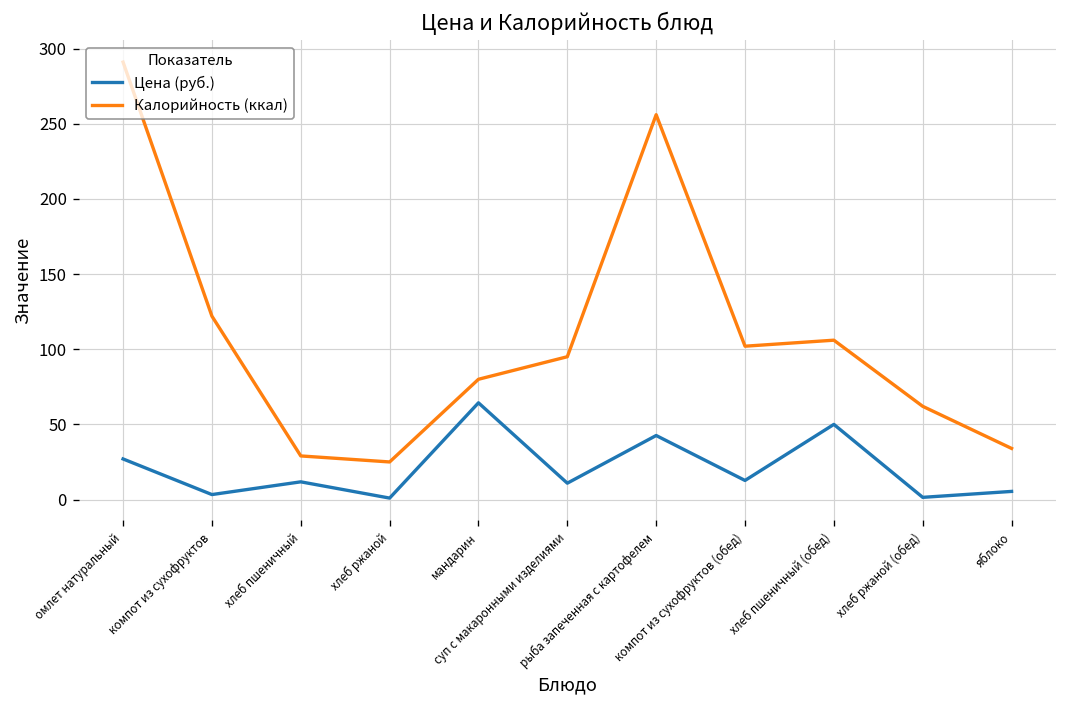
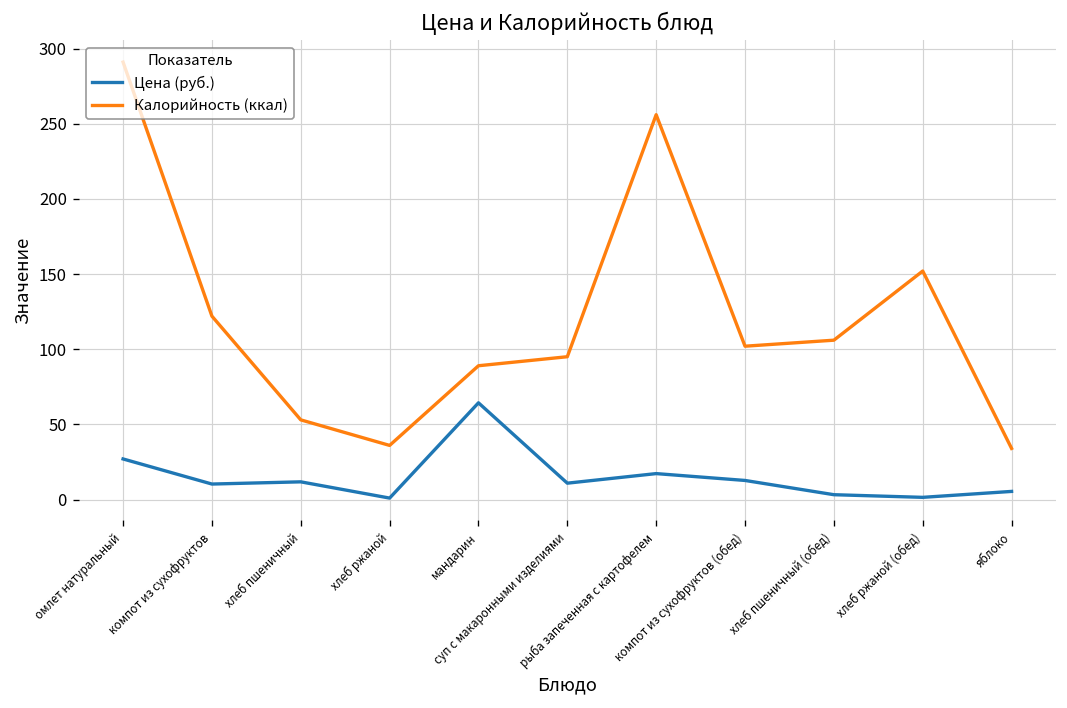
  {
    "Цена (руб.)": {
      "омлет натуральный": 27,
-     "компот из сухофруктов": 3,
+     "компот из сухофруктов": 10,
      "хлеб пшеничный": 12,
      "хлеб ржаной": 1,
      "мандарин": 64,
      "суп с макаронными изделиями": 11,
-     "рыба запеченная с картофелем": 43,
+     "рыба запеченная с картофелем": 17,
      "компот из сухофруктов (обед)": 13,
-     "хлеб пшеничный (обед)": 50,
+     "хлеб пшеничный (обед)": 3,
      "хлеб ржаной (обед)": 1,
      "яблоко": 5
    },
    "Калорийность (ккал)": {
      "компот из сухофруктов": 122,
-     "хлеб пшеничный": 29,
-     "хлеб ржаной": 25,
-     "мандарин": 80,
+     "хлеб пшеничный": 53,
+     "хлеб ржаной": 36,
+     "мандарин": 89,
      "суп с макаронными изделиями": 95,
      "рыба запеченная с картофелем": 256,
      "компот из сухофруктов (обед)": 102,
      "хлеб пшеничный (обед)": 106,
-     "хлеб ржаной (обед)": 62,
+     "хлеб ржаной (обед)": 152,
      "яблоко": 34
    }
  }
